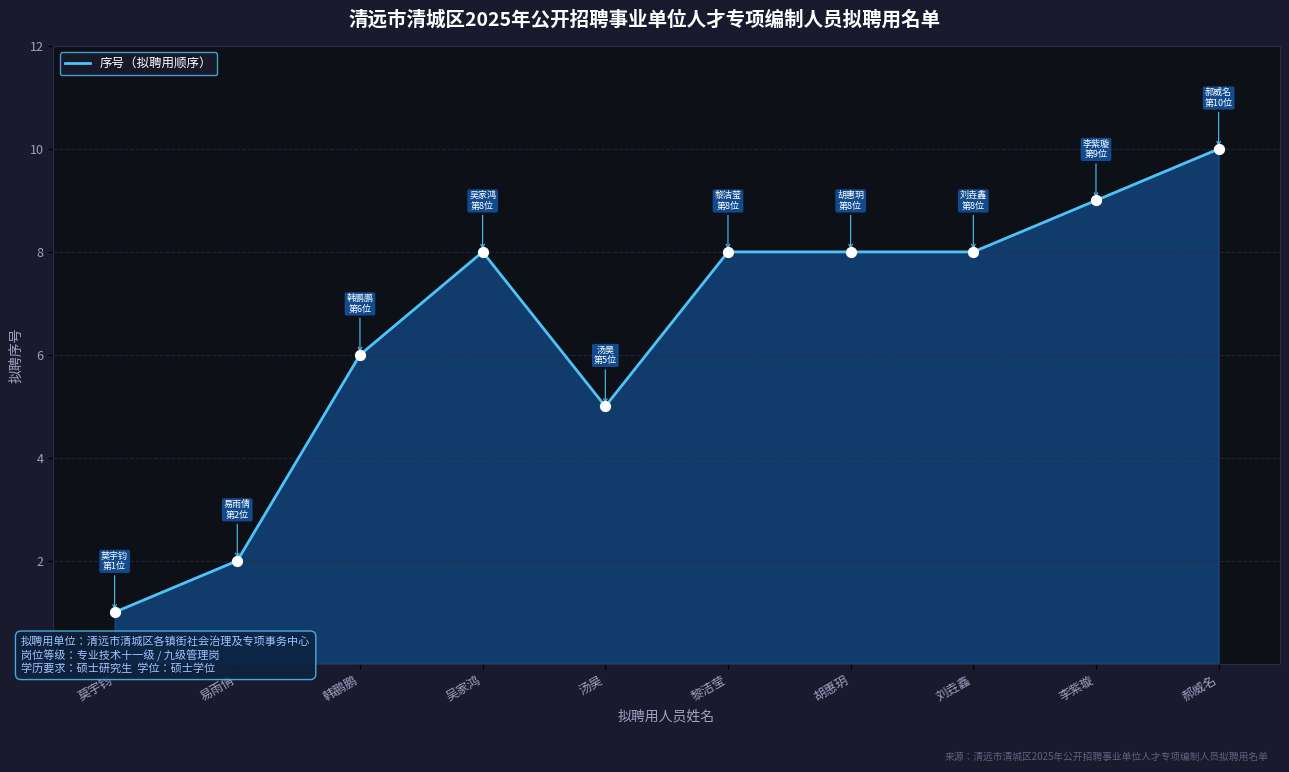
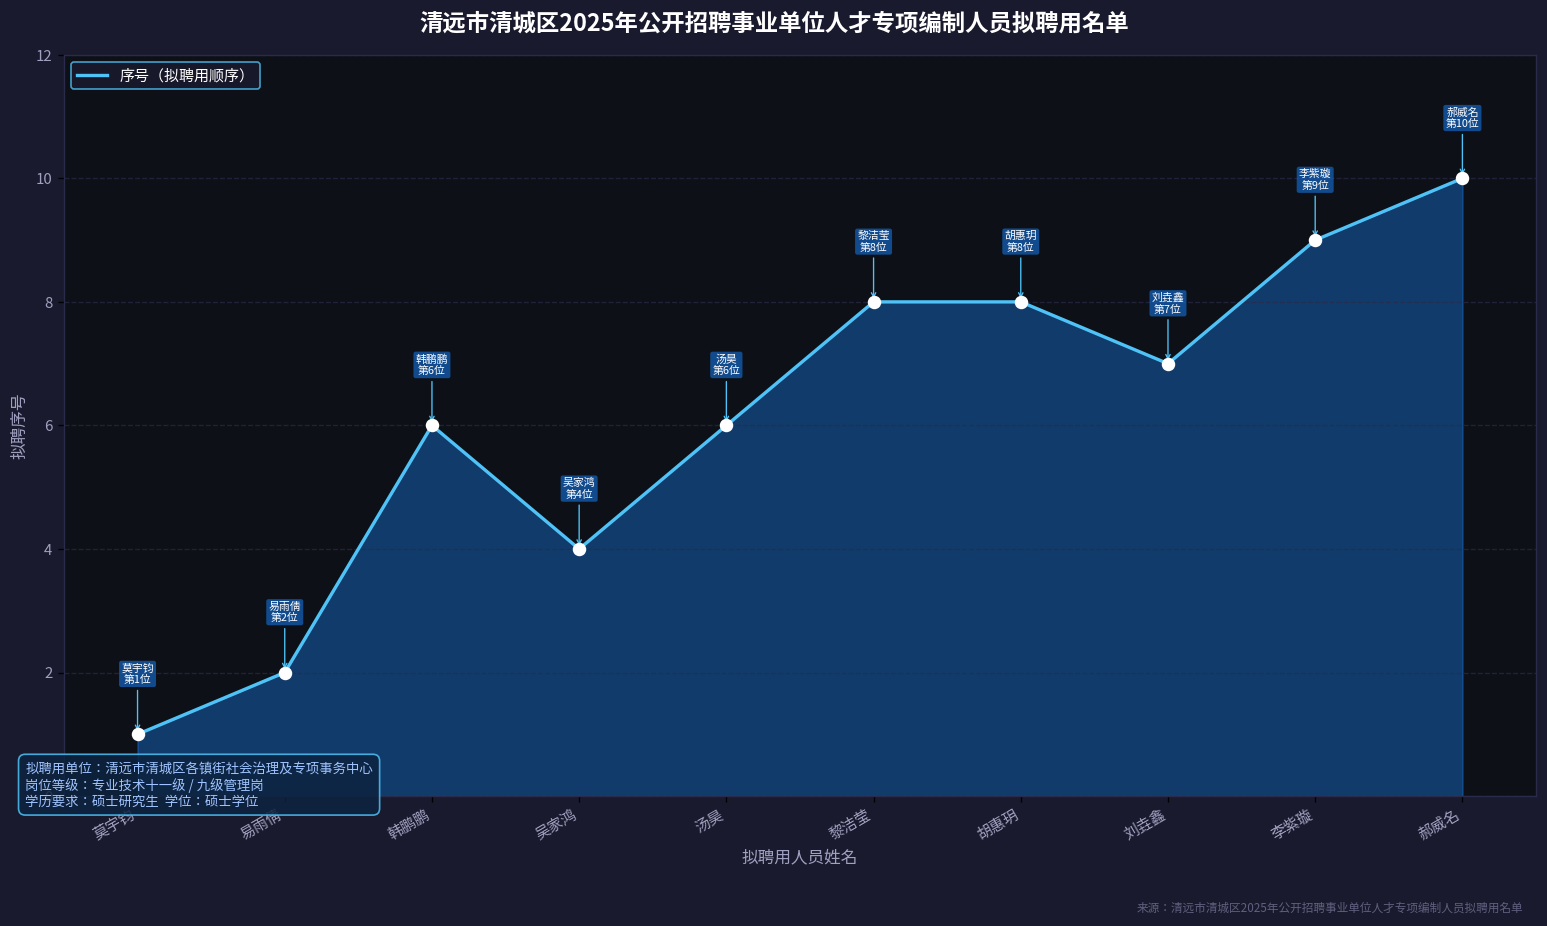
  {
-   "吴家鸿": "8位",
-   "汤昊": "5位",
-   "刘垚鑫": "8位"
+   "吴家鸿": "4位",
+   "汤昊": "6位",
+   "刘垚鑫": "7位"
  }
